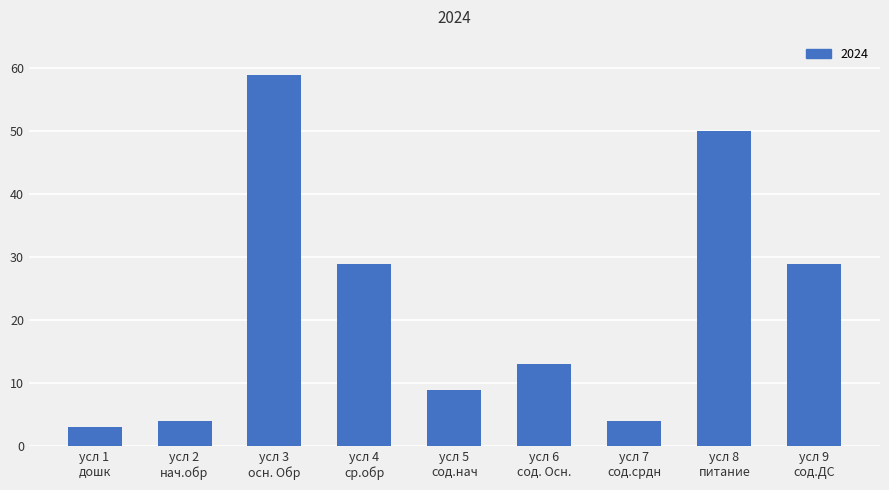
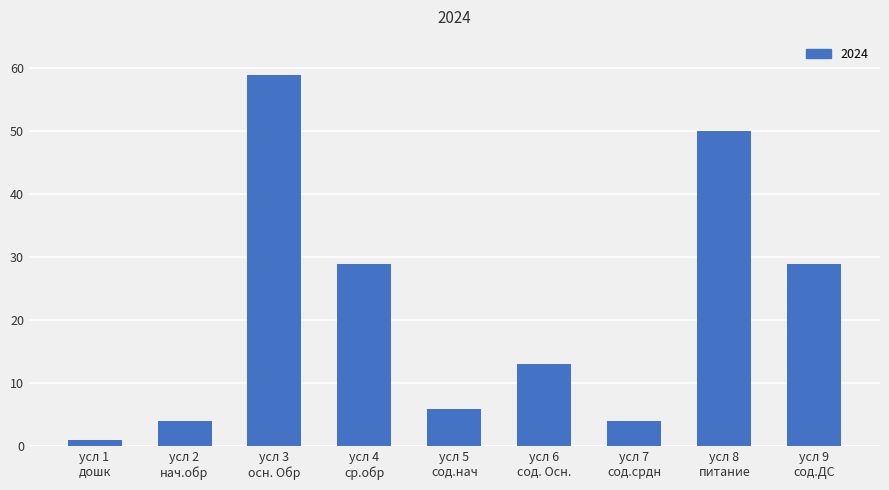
  {
-   "усл 1 дошк": 3,
+   "усл 1 дошк": 1,
    "усл 2 нач.обр": 4,
    "усл 3 осн. Обр": 59,
    "усл 4 ср.обр": 29,
-   "усл 5 сод.нач": 9,
+   "усл 5 сод.нач": 6,
    "усл 6 сод. Осн.": 13,
    "усл 7 сод.срдн": 4,
    "усл 8 питание": 50,
    "усл 9 сод.ДС": 29
  }
